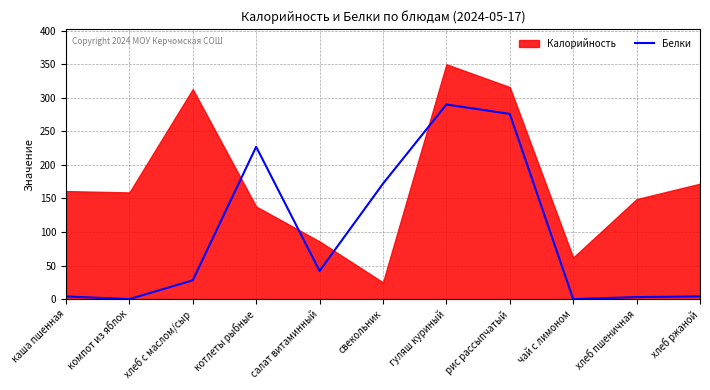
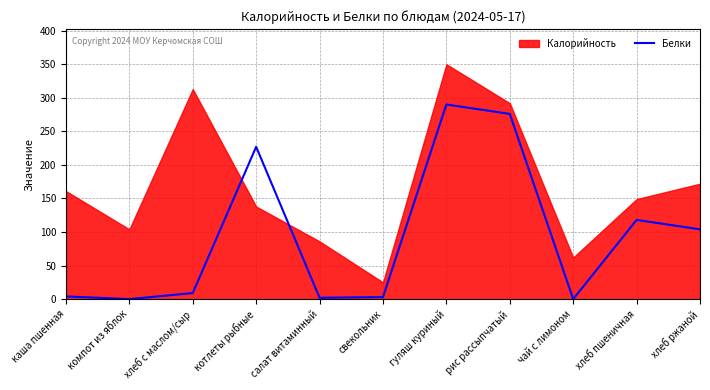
  {
    "Белки": {
      "каша пшенная": 0,
      "компот из яблок": 0,
-     "хлеб с маслом/сыр": 30,
+     "хлеб с маслом/сыр": 10,
      "котлеты рыбные": 230,
-     "салат витаминный": 40,
-     "свекольник": 170,
+     "салат витаминный": 0,
+     "свекольник": 0,
      "гуляш куриный": 290,
      "рис рассыпчатый": 280,
      "чай с лимоном": 0,
-     "хлеб пшеничная": 0,
-     "хлеб ржаной": 0
+     "хлеб пшеничная": 120,
+     "хлеб ржаной": 100
    },
    "Калорийность": {
      "каша пшенная": 160,
-     "компот из яблок": 160,
+     "компот из яблок": 100,
      "хлеб с маслом/сыр": 310,
      "котлеты рыбные": 140,
      "салат витаминный": 90,
      "свекольник": 30,
      "гуляш куриный": 350,
-     "рис рассыпчатый": 320,
+     "рис рассыпчатый": 290,
      "чай с лимоном": 60,
      "хлеб пшеничная": 150,
      "хлеб ржаной": 170
    }
  }
